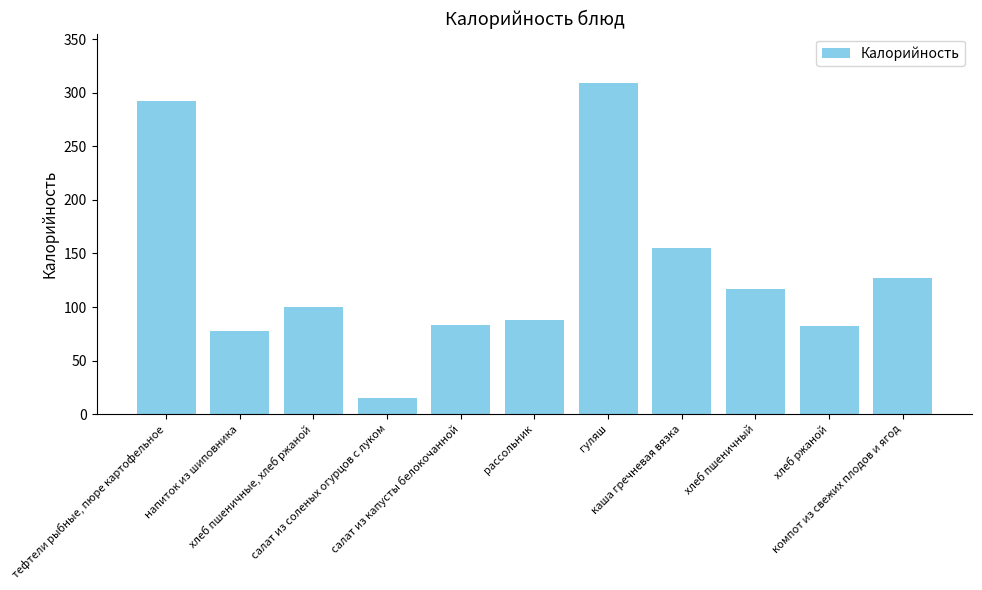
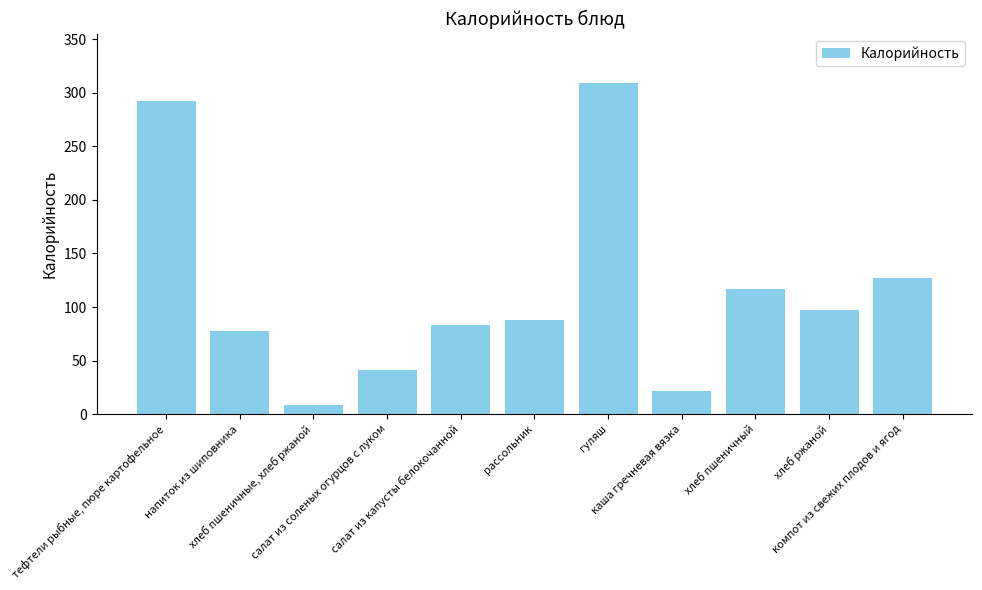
  {
    "тефтели рыбные, пюре картофельное": 292,
    "напиток из шиповника": 78,
-   "хлеб пшеничные, хлеб ржаной": 100,
-   "салат из соленых огурцов с луком": 15,
+   "хлеб пшеничные, хлеб ржаной": 9,
+   "салат из соленых огурцов с луком": 41,
    "салат из капусты белокочанной": 83,
    "рассольник": 88,
    "гуляш": 309,
-   "каша гречневая вязка": 155,
+   "каша гречневая вязка": 22,
    "хлеб пшеничный": 117,
-   "хлеб ржаной": 82,
+   "хлеб ржаной": 97,
    "компот из свежих плодов и ягод": 127
  }
